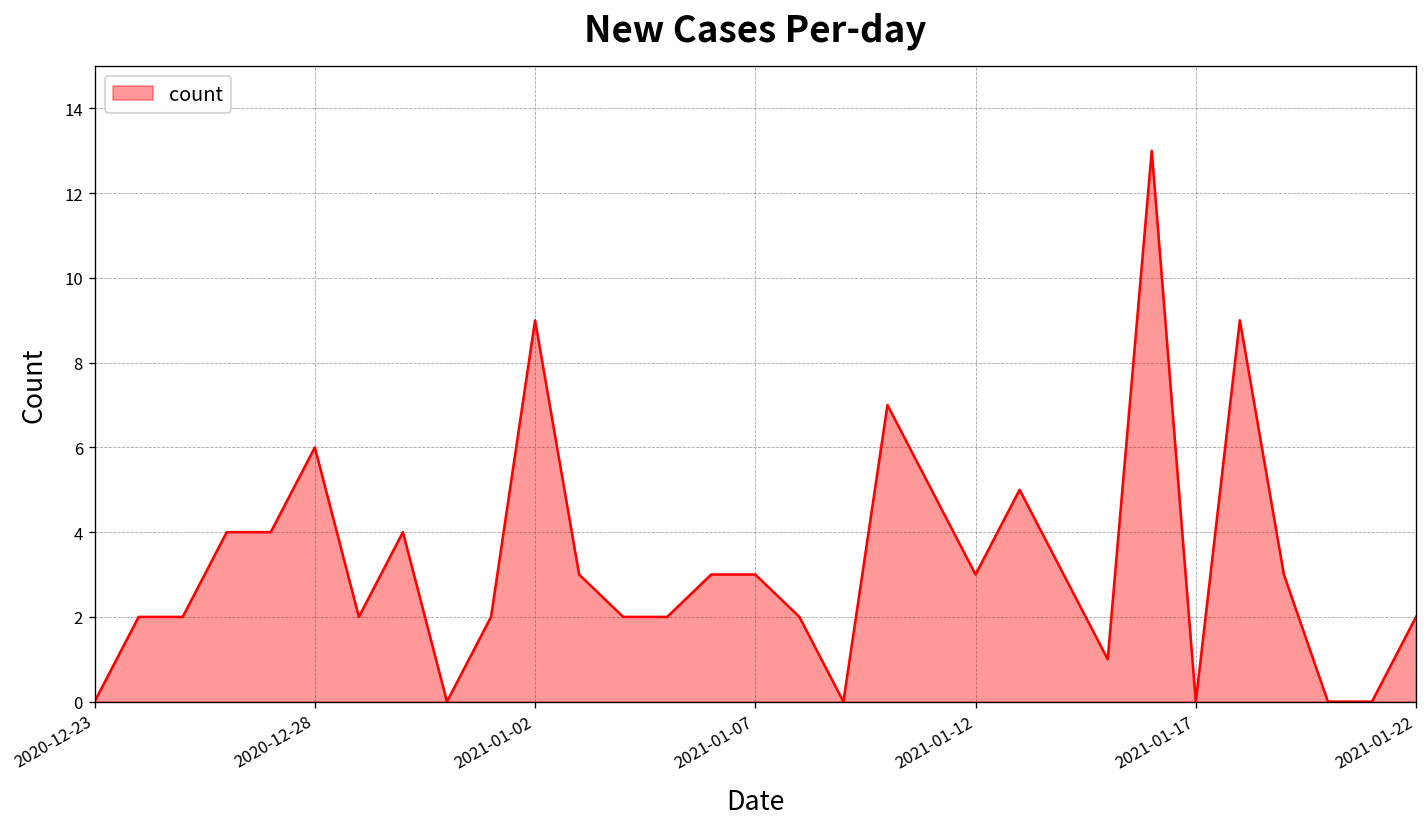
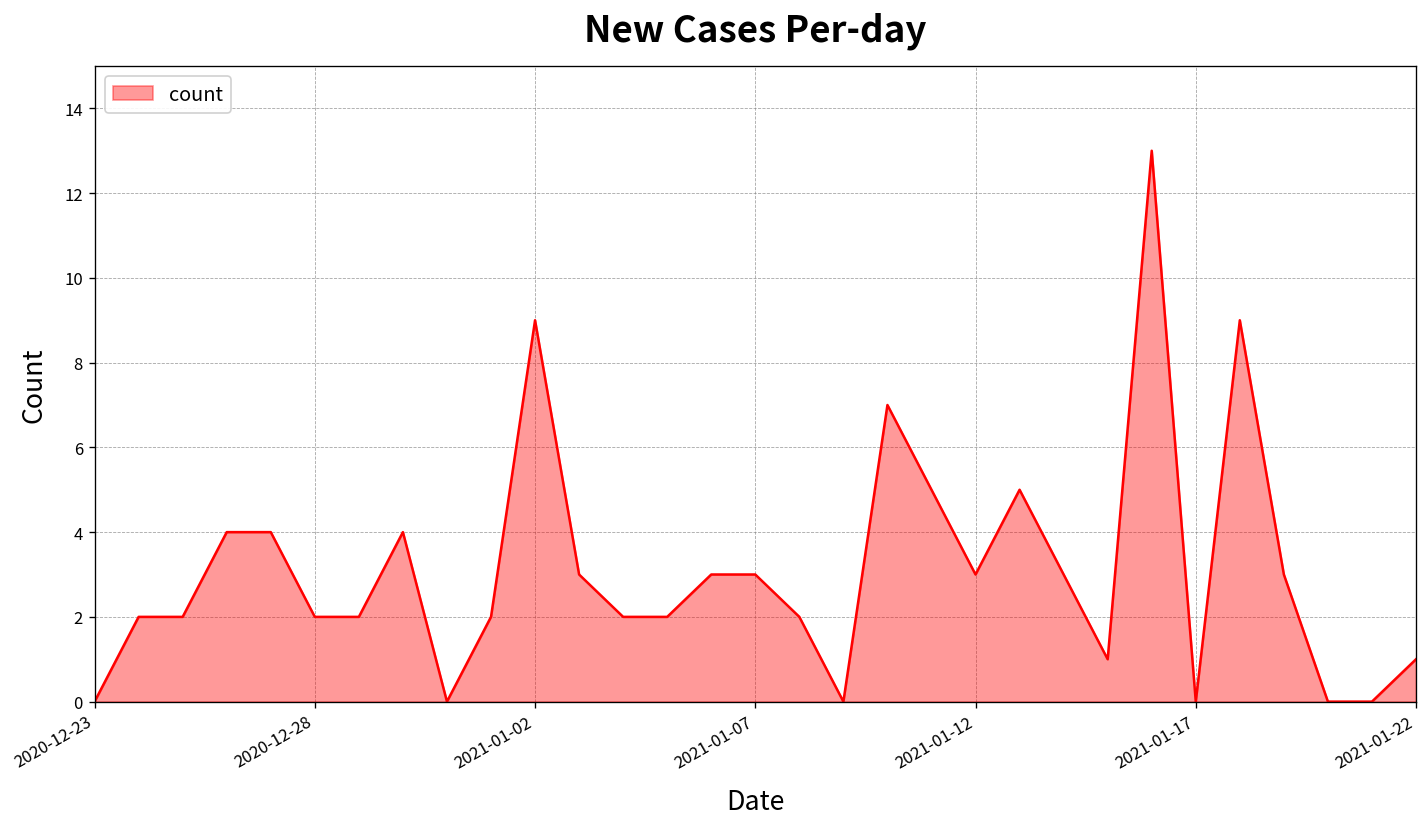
  {
    "2020-12-23": 0,
-   "2020-12-28": 6,
+   "2020-12-28": 2,
    "2021-01-02": 9,
    "2021-01-07": 3,
    "2021-01-12": 3,
    "2021-01-17": 0,
-   "2021-01-22": 2
+   "2021-01-22": 1
  }
